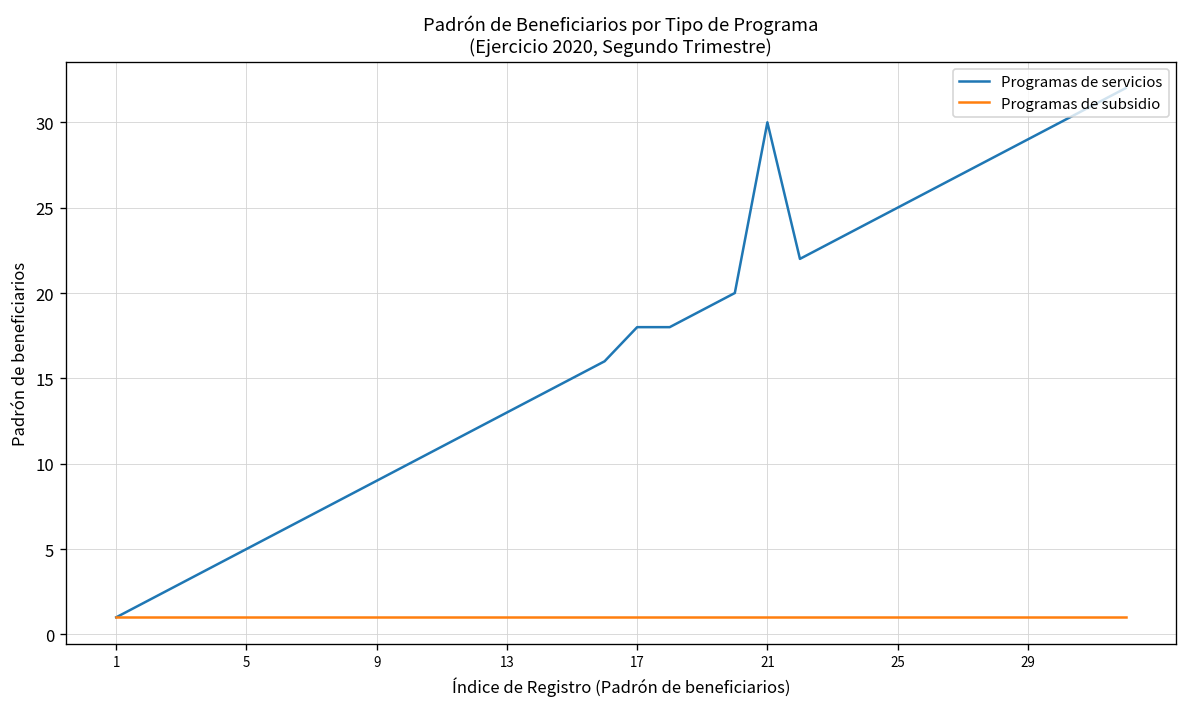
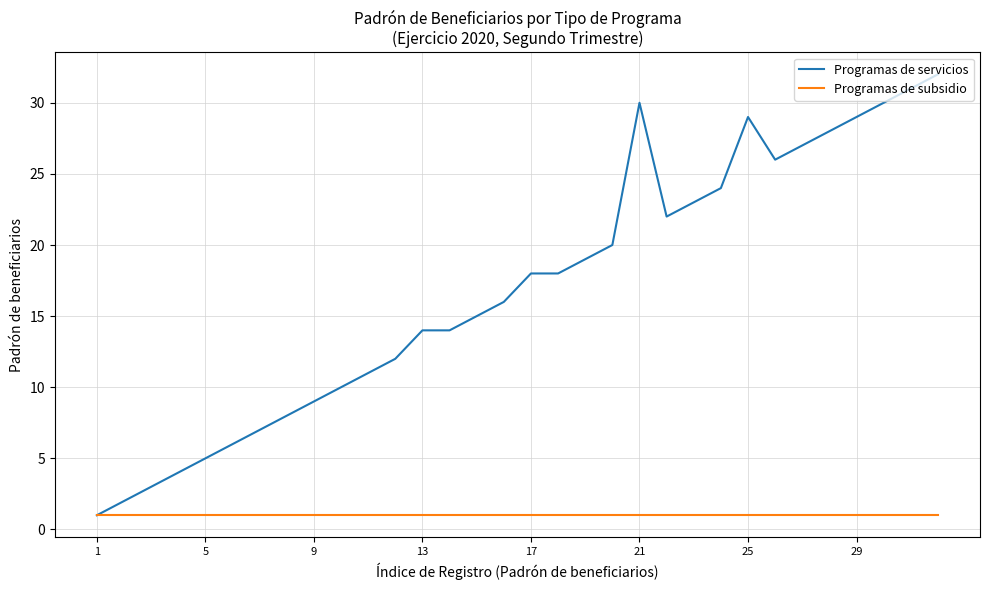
  {
    "Programas de servicios": {
      "5": 5,
      "9": 9,
-     "13": 13,
+     "13": 14,
      "17": 18,
      "21": 30,
-     "25": 25,
+     "25": 29,
      "29": 29
    },
    "Programas de subsidio": {
      "5": 1,
      "9": 1,
      "13": 1,
      "17": 1,
      "21": 1,
      "25": 1,
      "29": 1
    }
  }
